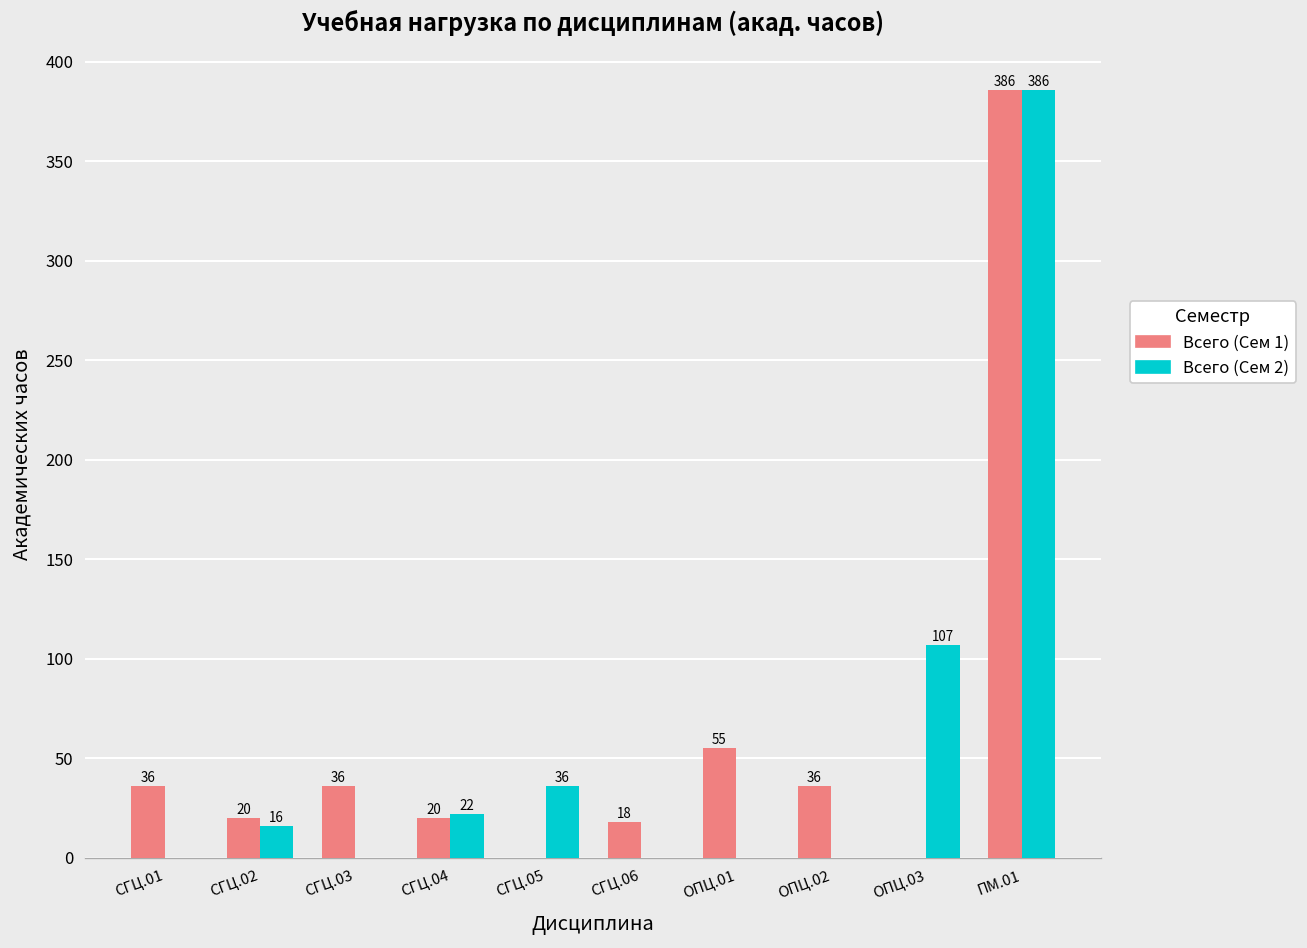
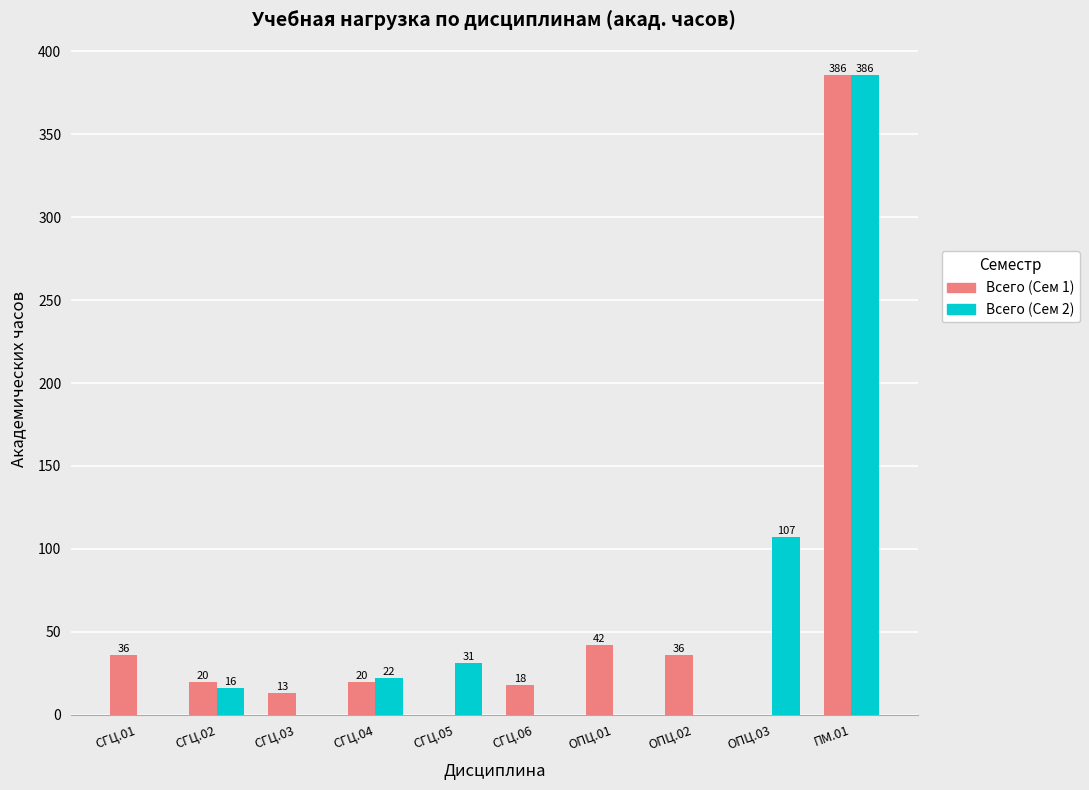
  {
    "Всего (Сем 1)": {
      "СГЦ.01": 36,
      "СГЦ.02": 20,
-     "СГЦ.03": 36,
+     "СГЦ.03": 13,
      "СГЦ.04": 20,
      "СГЦ.06": 18,
-     "ОПЦ.01": 55,
+     "ОПЦ.01": 42,
      "ОПЦ.02": 36,
      "ПМ.01": 386
    },
    "Всего (Сем 2)": {
      "СГЦ.02": 16,
      "СГЦ.04": 22,
-     "СГЦ.05": 36,
+     "СГЦ.05": 31,
      "ОПЦ.03": 107,
      "ПМ.01": 386
    }
  }
